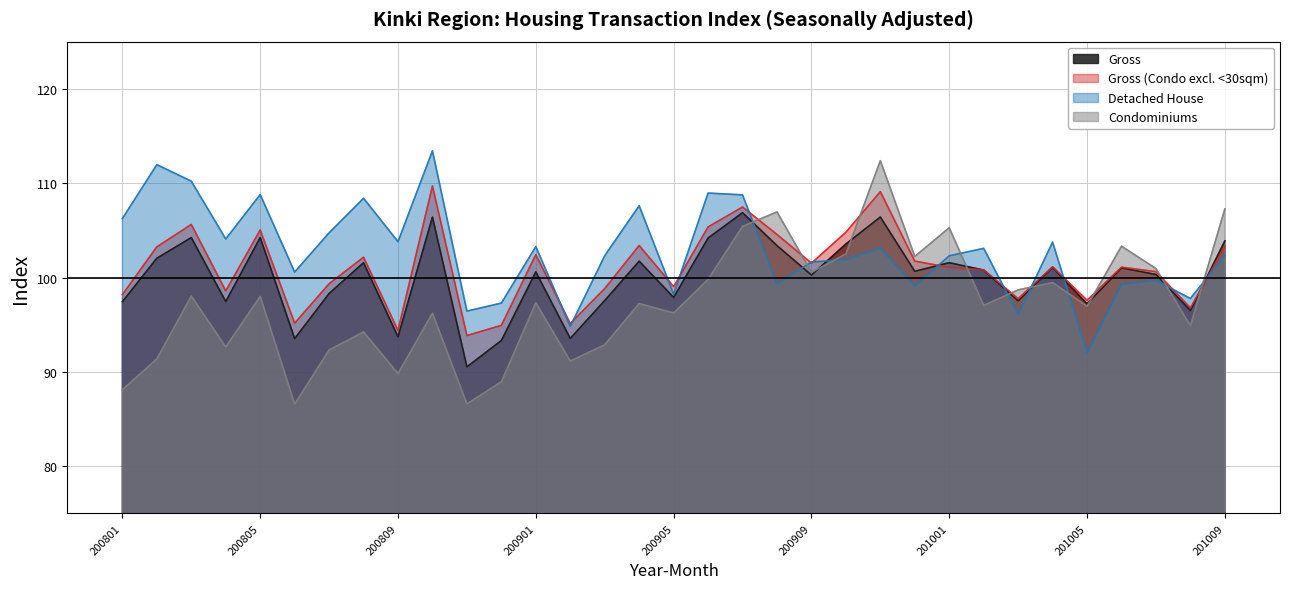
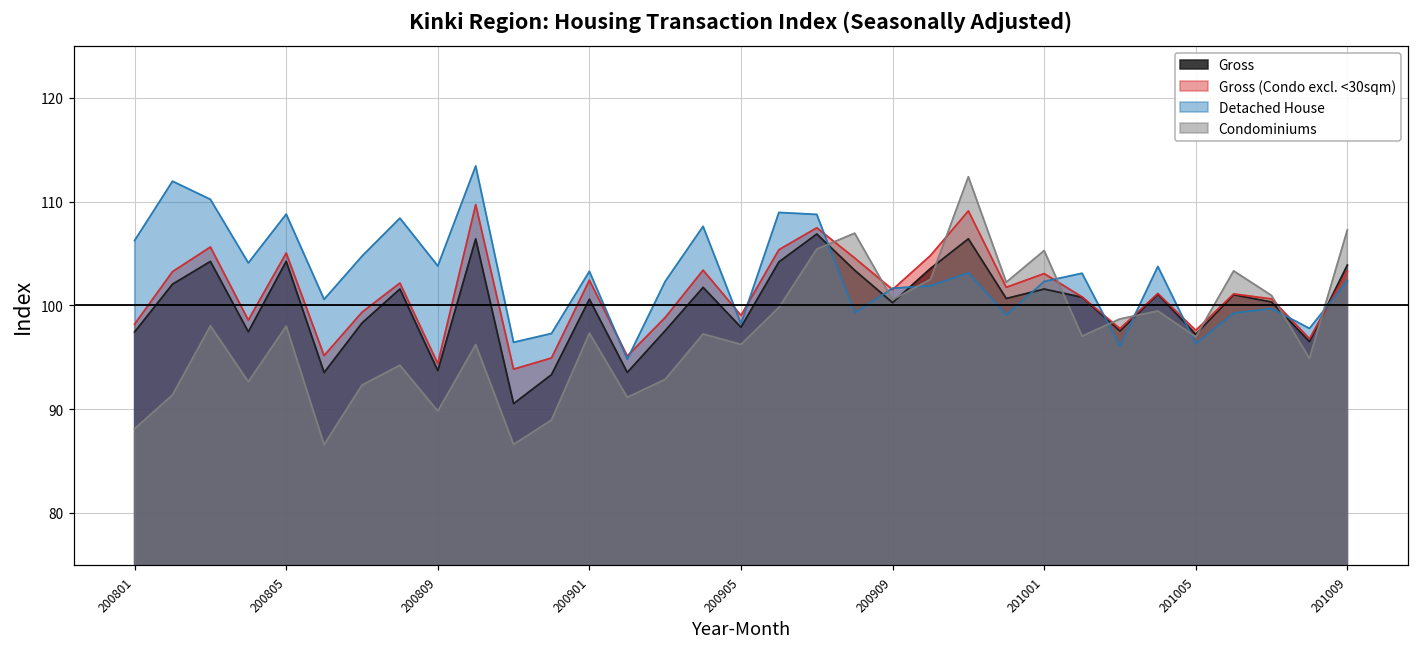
  {
    "Gross": {
      "200801": 97,
      "200805": 104,
      "200809": 94,
      "200901": 101,
      "200905": 98,
      "200909": 100,
      "201001": 102,
      "201009": 104
    },
    "Gross (Condo excl. <30sqm)": {
      "200801": 98,
      "200805": 105,
      "200809": 94,
      "200901": 102,
      "200905": 99,
-     "201001": 101,
+     "201001": 103,
      "201005": 98,
      "201009": 103
    },
    "Detached House": {
      "200801": 106,
      "200805": 109,
      "200809": 104,
      "200901": 103,
      "200905": 98,
      "201001": 102,
-     "201005": 92,
+     "201005": 96,
      "201009": 102
    },
    "Condominiums": {
      "200801": 88,
      "200805": 98,
      "200809": 90,
      "200901": 97,
      "200905": 96,
      "200909": 101,
      "201001": 105,
      "201009": 107
    }
  }
